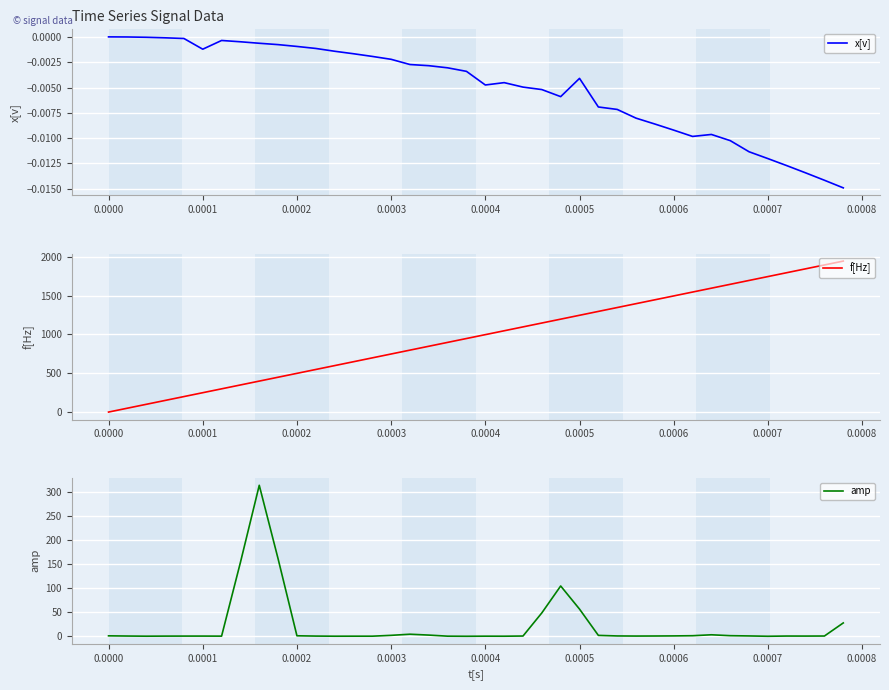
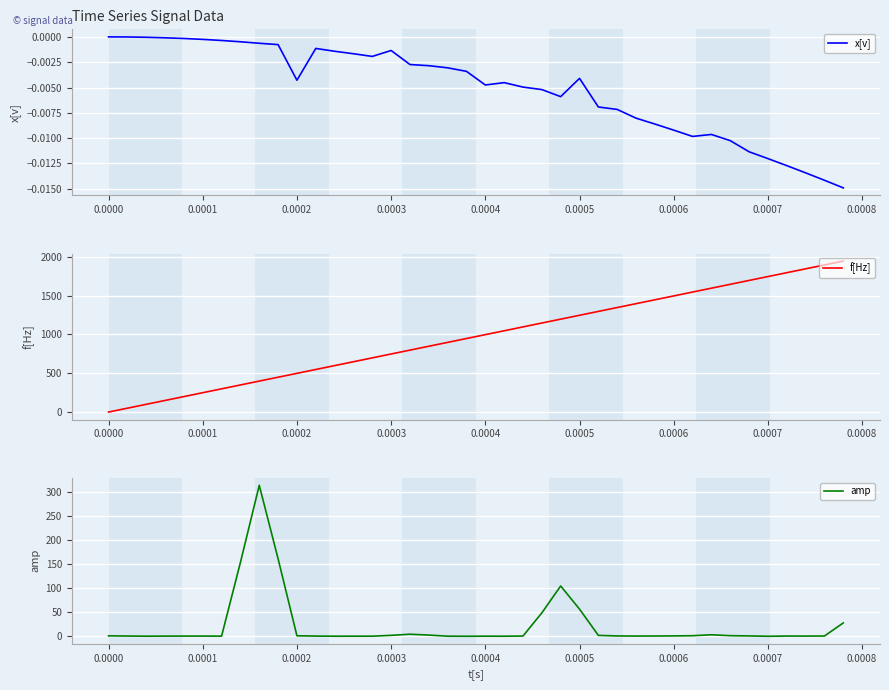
  {
    "Time Series Signal Data": {
      "0.0000": 0.0000,
-     "0.0001": -0.0012,
-     "0.0002": -0.0009,
-     "0.0003": -0.0022,
+     "0.0001": -0.0002,
+     "0.0002": -0.0043,
+     "0.0003": -0.0013,
      "0.0004": -0.0048,
      "0.0005": -0.0041,
      "0.0006": -0.0092,
      "0.0007": -0.0120
    }
  }
